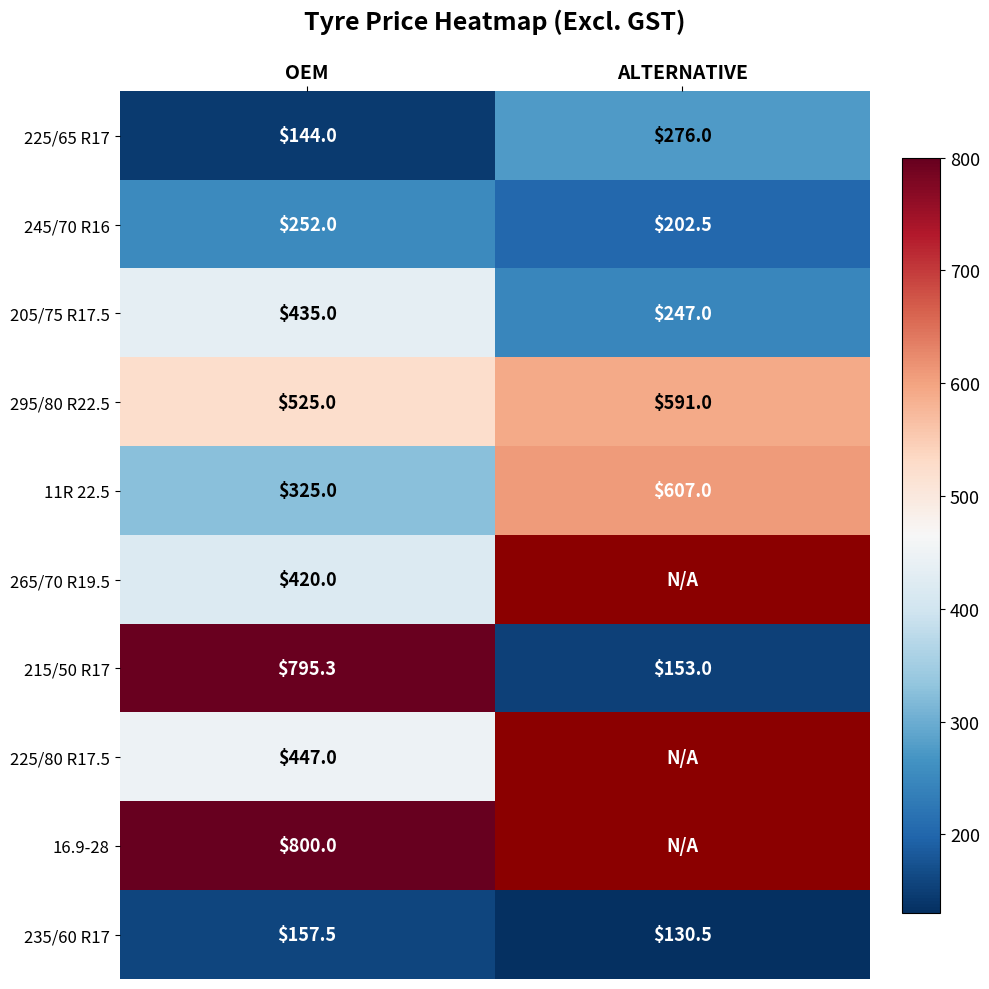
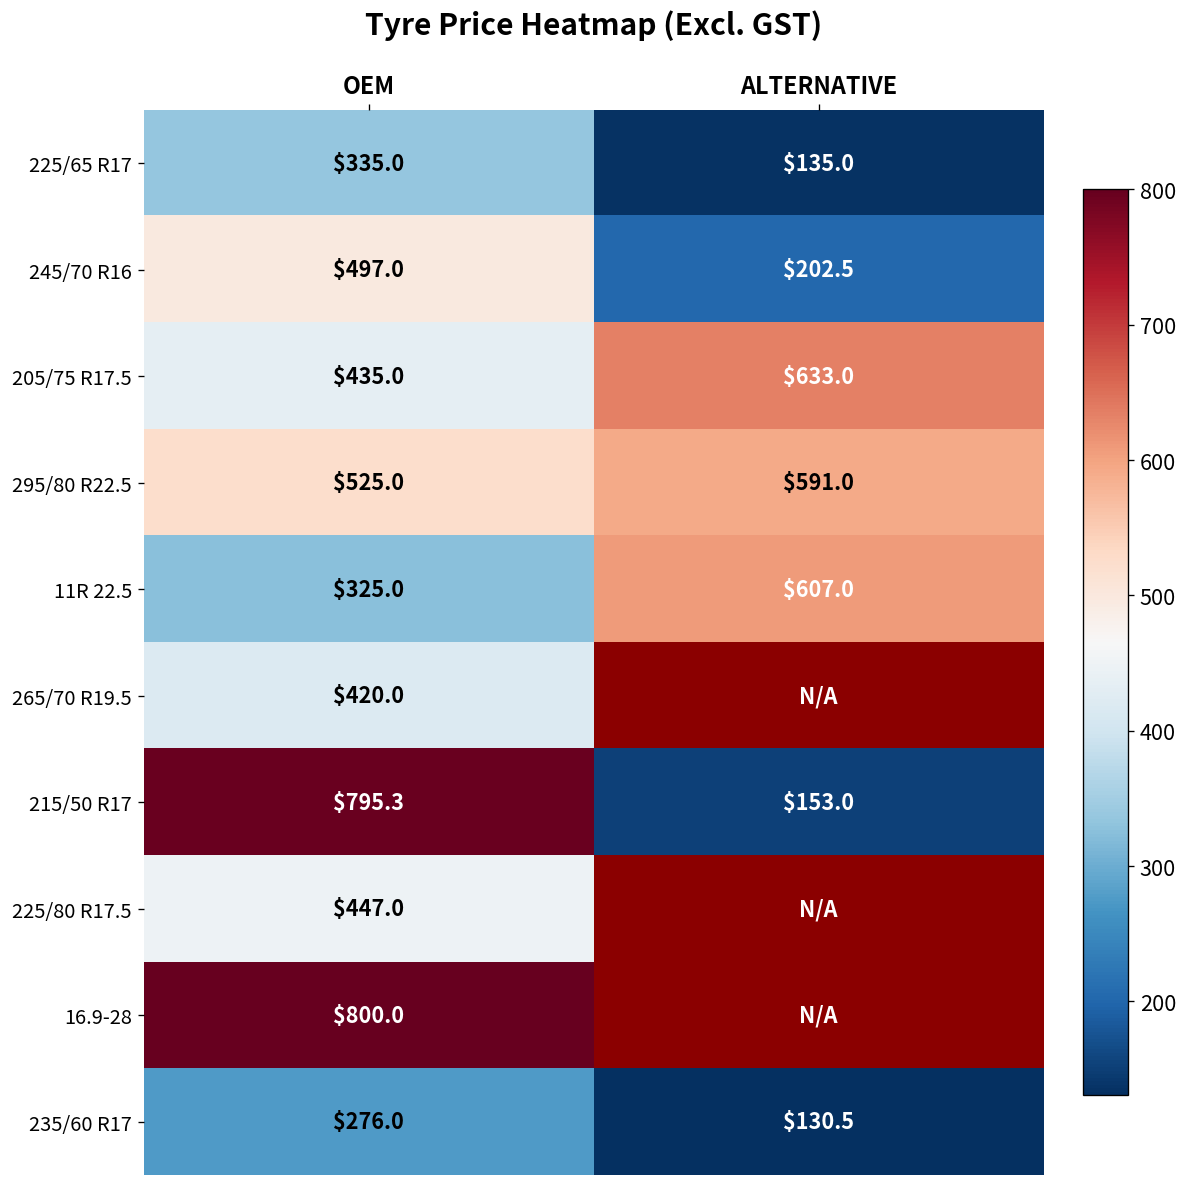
  {
    "225/65 R17": {
-     "OEM": "$144.0",
-     "ALTERNATIVE": "$276.0"
+     "OEM": "$335.0",
+     "ALTERNATIVE": "$135.0"
    },
    "245/70 R16": {
-     "OEM": "$252.0",
+     "OEM": "$497.0",
      "ALTERNATIVE": "$202.5"
    },
    "205/75 R17.5": {
      "OEM": "$435.0",
-     "ALTERNATIVE": "$247.0"
+     "ALTERNATIVE": "$633.0"
    },
    "295/80 R22.5": {
      "OEM": "$525.0",
      "ALTERNATIVE": "$591.0"
    },
    "11R 22.5": {
      "OEM": "$325.0",
      "ALTERNATIVE": "$607.0"
    },
    "265/70 R19.5": {
      "OEM": "$420.0"
    },
    "215/50 R17": {
      "OEM": "$795.3",
      "ALTERNATIVE": "$153.0"
    },
    "225/80 R17.5": {
      "OEM": "$447.0"
    },
    "16.9-28": {
      "OEM": "$800.0"
    },
    "235/60 R17": {
-     "OEM": "$157.5",
+     "OEM": "$276.0",
      "ALTERNATIVE": "$130.5"
    }
  }
